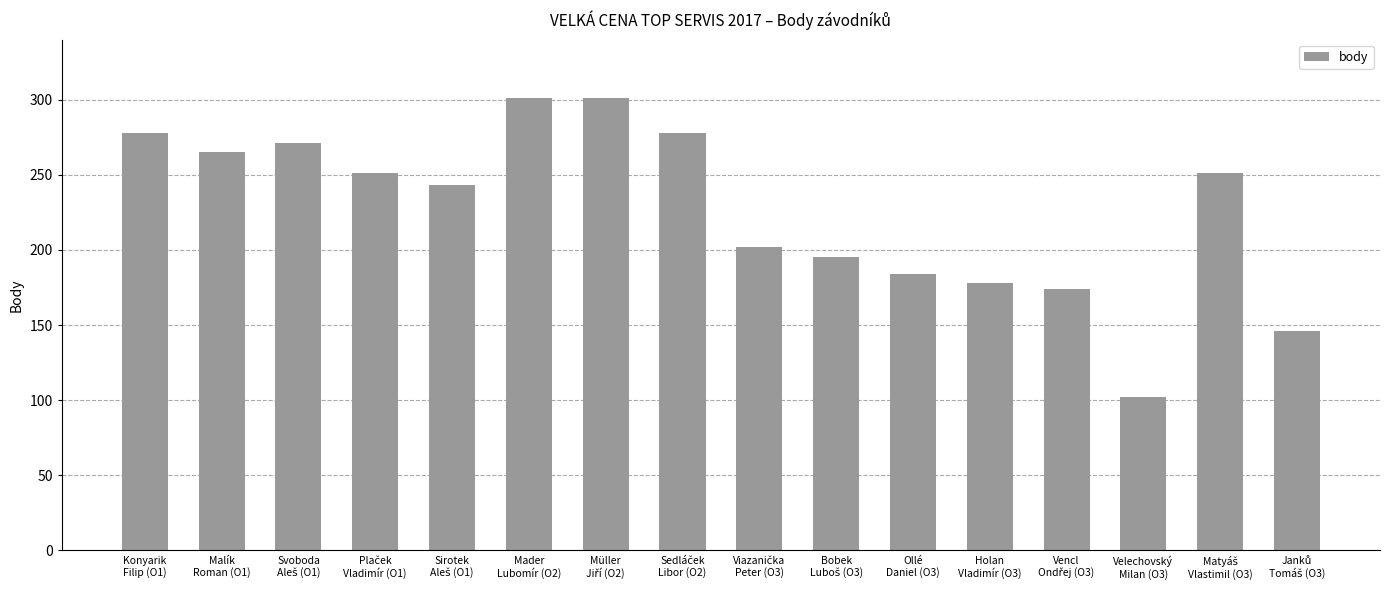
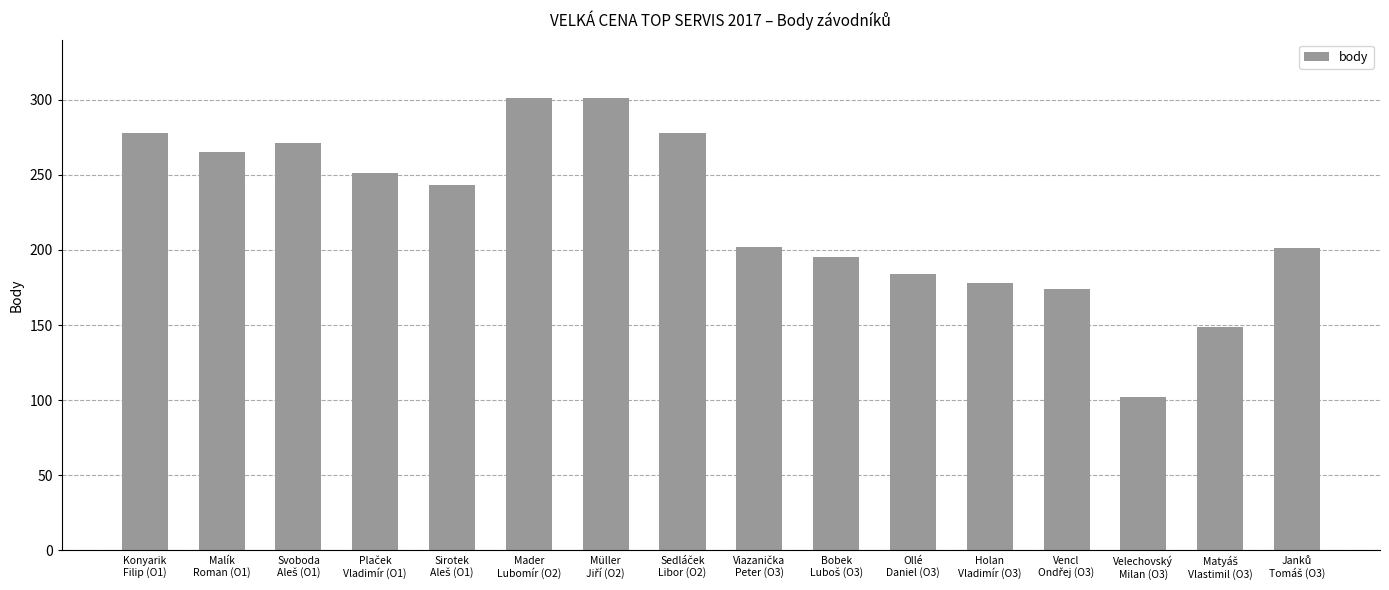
  {
    "Konyarik Filip (O1)": 278,
    "Malík Roman (O1)": 265,
    "Svoboda Aleš (O1)": 271,
    "Plaček Vladimír (O1)": 251,
    "Sirotek Aleš (O1)": 243,
    "Mader Lubomír (O2)": 301,
    "Müller Jiří (O2)": 301,
    "Sedláček Libor (O2)": 278,
    "Viazanička Peter (O3)": 202,
    "Bobek Luboš (O3)": 195,
    "Ollé Daniel (O3)": 184,
    "Holan Vladimír (O3)": 178,
    "Vencl Ondřej (O3)": 174,
    "Velechovský Milan (O3)": 102,
-   "Matyáš Vlastimil (O3)": 251,
-   "Janků Tomáš (O3)": 146
+   "Matyáš Vlastimil (O3)": 149,
+   "Janků Tomáš (O3)": 201
  }
